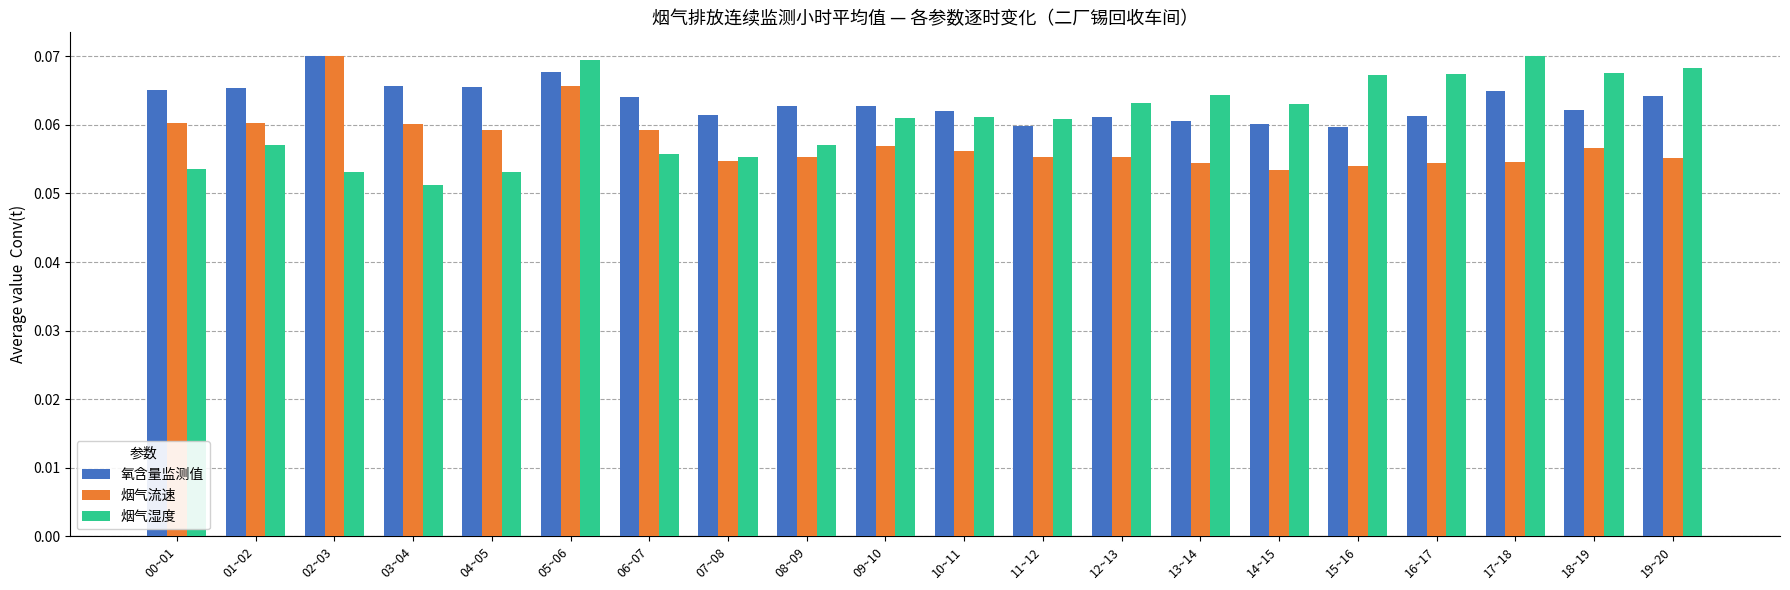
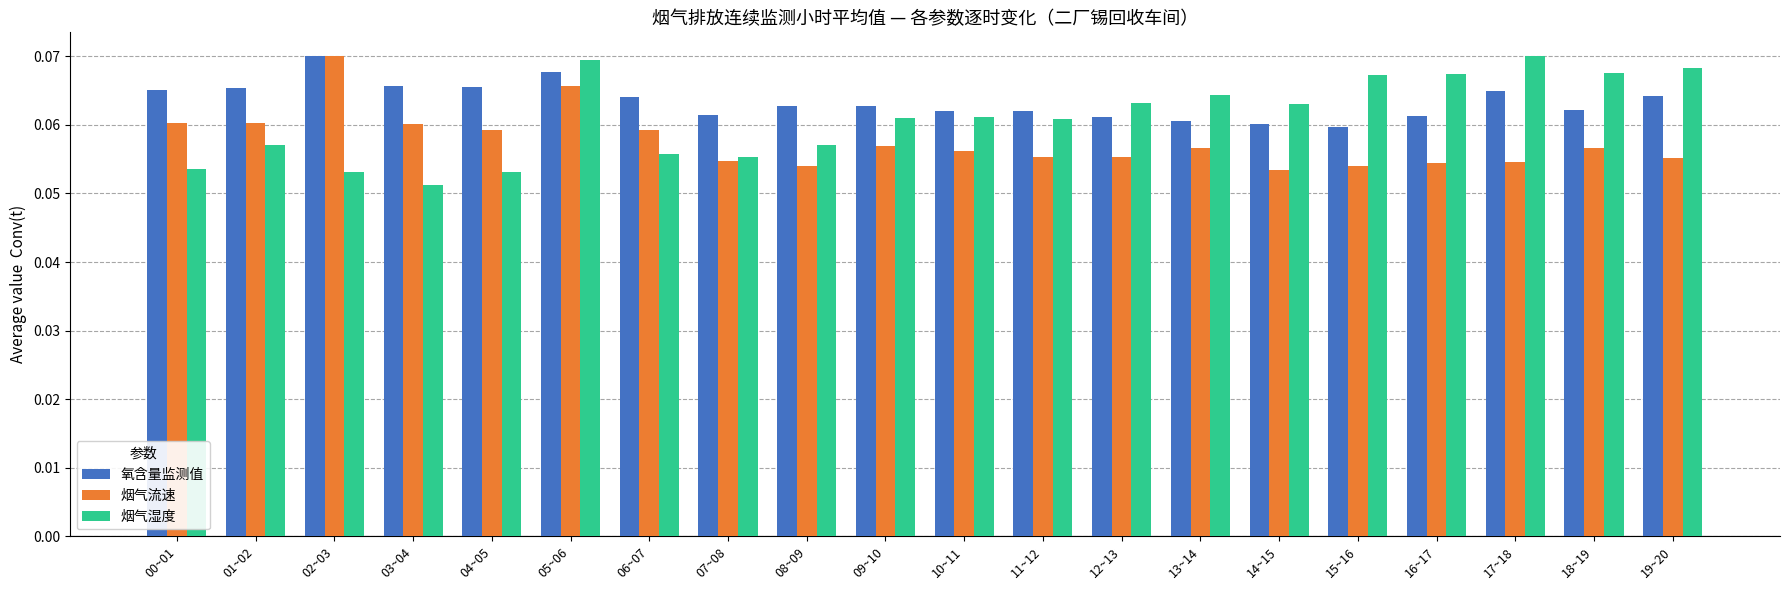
  {
    "氧含量监测值": {
      "00~01": 0.065,
      "01~02": 0.065,
      "02~03": 0.070,
      "03~04": 0.066,
      "04~05": 0.066,
      "05~06": 0.068,
      "06~07": 0.064,
      "07~08": 0.061,
      "08~09": 0.063,
      "09~10": 0.063,
      "10~11": 0.062,
-     "11~12": 0.060,
+     "11~12": 0.062,
      "12~13": 0.061,
      "13~14": 0.061,
      "14~15": 0.060,
      "15~16": 0.060,
      "16~17": 0.061,
      "17~18": 0.065,
      "18~19": 0.062,
      "19~20": 0.064
    },
    "烟气流速": {
      "00~01": 0.060,
      "01~02": 0.060,
      "02~03": 0.070,
      "03~04": 0.060,
      "04~05": 0.059,
      "05~06": 0.066,
      "06~07": 0.059,
      "07~08": 0.055,
-     "08~09": 0.055,
+     "08~09": 0.054,
      "09~10": 0.057,
      "10~11": 0.056,
      "11~12": 0.055,
      "12~13": 0.055,
-     "13~14": 0.054,
+     "13~14": 0.057,
      "14~15": 0.053,
      "15~16": 0.054,
      "16~17": 0.054,
      "17~18": 0.055,
      "18~19": 0.057,
      "19~20": 0.055
    },
    "烟气湿度": {
      "00~01": 0.054,
      "01~02": 0.057,
      "02~03": 0.053,
      "03~04": 0.051,
      "04~05": 0.053,
      "05~06": 0.069,
      "06~07": 0.056,
      "07~08": 0.055,
      "08~09": 0.057,
      "09~10": 0.061,
      "10~11": 0.061,
      "11~12": 0.061,
      "12~13": 0.063,
      "13~14": 0.064,
      "14~15": 0.063,
      "15~16": 0.067,
      "16~17": 0.067,
      "17~18": 0.070,
      "18~19": 0.068,
      "19~20": 0.068
    }
  }
